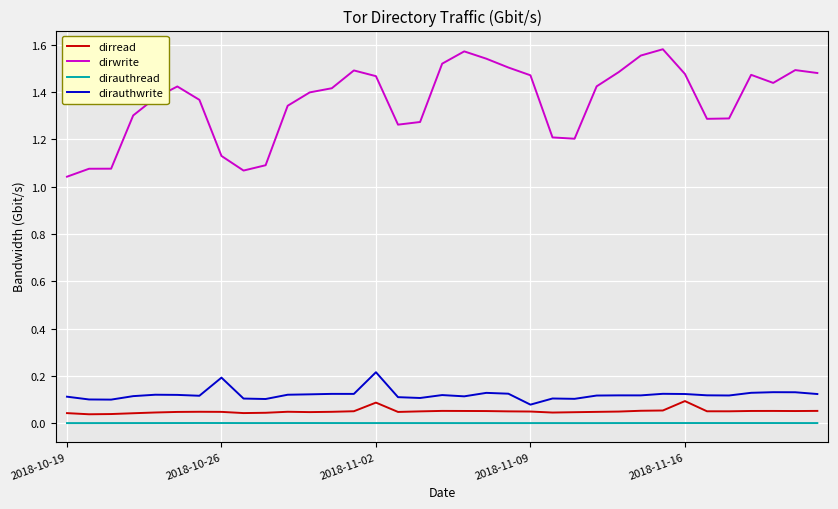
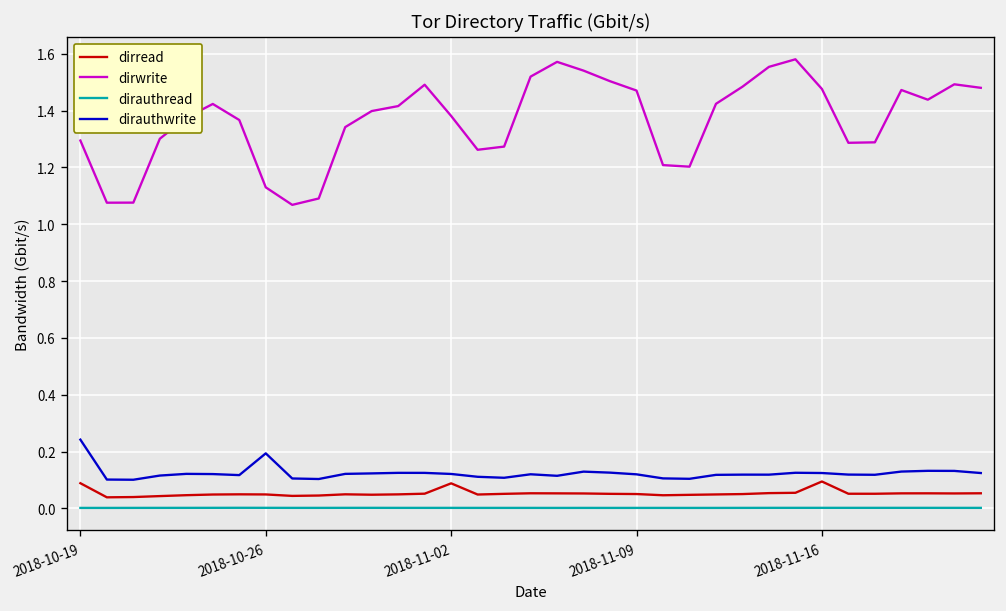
  {
    "dirread": {
-     "2018-10-19": 0.04,
+     "2018-10-19": 0.09,
      "2018-10-26": 0.05,
      "2018-11-02": 0.09,
      "2018-11-09": 0.05,
      "2018-11-16": 0.09
    },
    "dirwrite": {
-     "2018-10-19": 1.04,
+     "2018-10-19": 1.29,
      "2018-10-26": 1.13,
-     "2018-11-02": 1.47,
+     "2018-11-02": 1.38,
      "2018-11-09": 1.47,
      "2018-11-16": 1.48
    },
    "dirauthread": {
      "2018-10-19": 0.00,
      "2018-10-26": 0.00,
      "2018-11-02": 0.00,
      "2018-11-09": 0.00,
      "2018-11-16": 0.00
    },
    "dirauthwrite": {
-     "2018-10-19": 0.11,
+     "2018-10-19": 0.24,
      "2018-10-26": 0.19,
-     "2018-11-02": 0.22,
-     "2018-11-09": 0.08,
+     "2018-11-02": 0.12,
+     "2018-11-09": 0.12,
      "2018-11-16": 0.12
    }
  }
